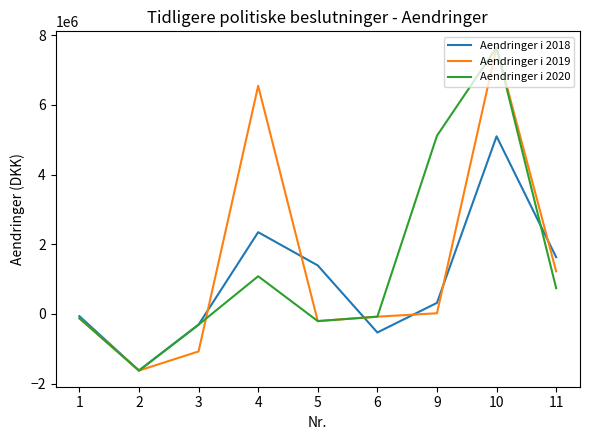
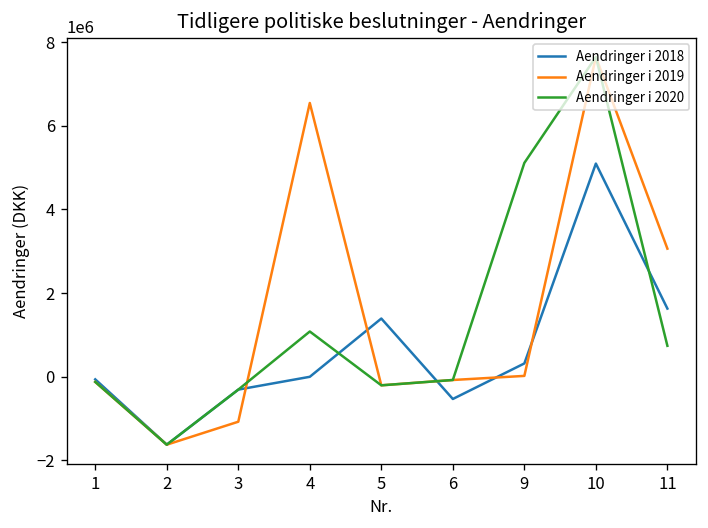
  {
    "Aendringer i 2018": {
-     "4": 2300000,
+     "4": 0,
      "5": 1400000,
      "6": -500000,
      "9": 300000,
      "10": 5100000,
      "11": 1600000
    },
    "Aendringer i 2019": {
      "3": -1100000,
      "4": 6500000,
      "9": 0,
-     "11": 1200000
+     "11": 3100000
    },
    "Aendringer i 2020": {
      "4": 1100000,
      "9": 5100000,
      "11": 700000
    }
  }
